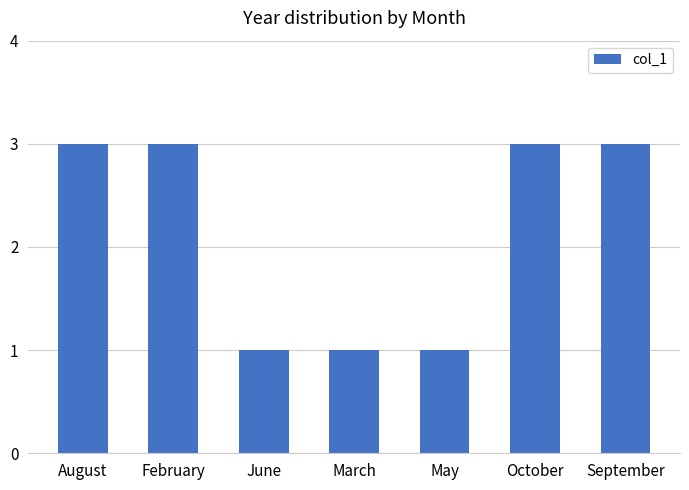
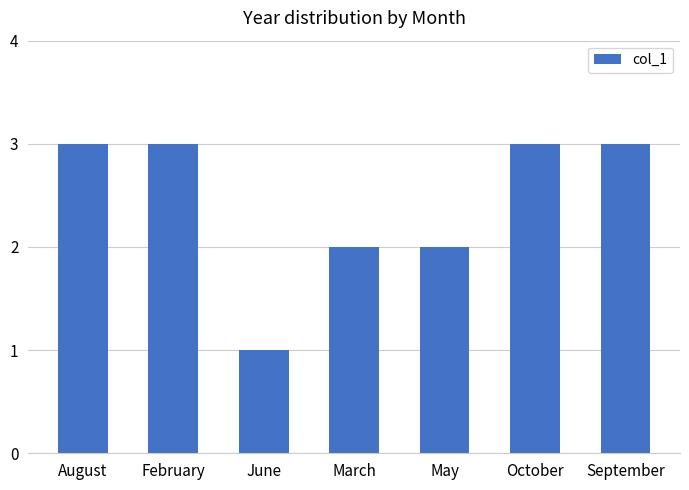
  {
    "August": 3,
    "February": 3,
    "June": 1,
-   "March": 1,
-   "May": 1,
+   "March": 2,
+   "May": 2,
    "October": 3,
    "September": 3
  }
